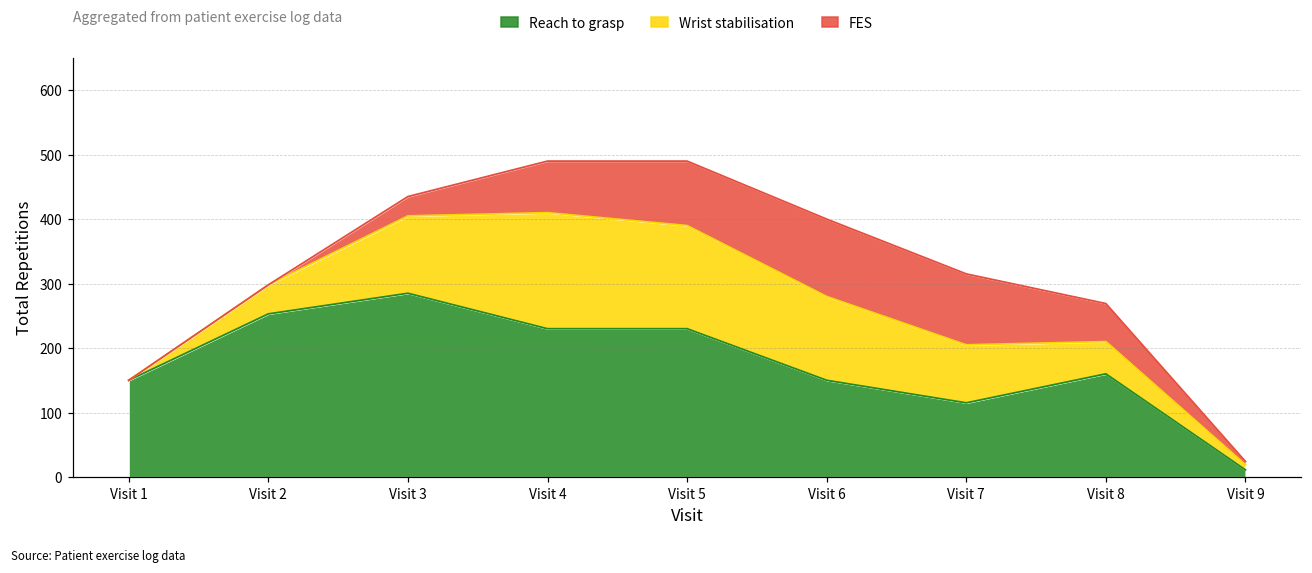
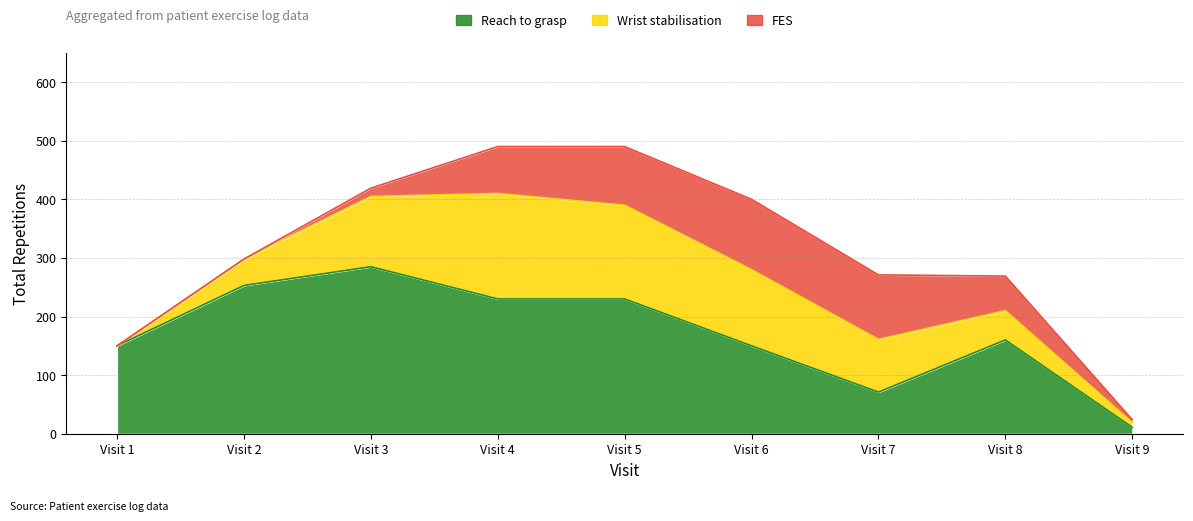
  {
    "Reach to grasp": {
      "Visit 2": 250,
      "Visit 3": 290,
      "Visit 4": 230,
      "Visit 5": 230,
      "Visit 6": 150,
-     "Visit 7": 120,
+     "Visit 7": 70,
      "Visit 8": 160,
      "Visit 9": 10
    },
    "Wrist stabilisation": {
      "Visit 3": 120,
      "Visit 4": 180,
      "Visit 5": 160,
      "Visit 6": 130,
      "Visit 7": 90,
      "Visit 8": 50,
      "Visit 9": 10
    },
    "FES": {
-     "Visit 3": 30,
+     "Visit 3": 10,
      "Visit 4": 80,
      "Visit 5": 100,
      "Visit 6": 120,
      "Visit 7": 110,
      "Visit 8": 60,
      "Visit 9": 10
    }
  }
